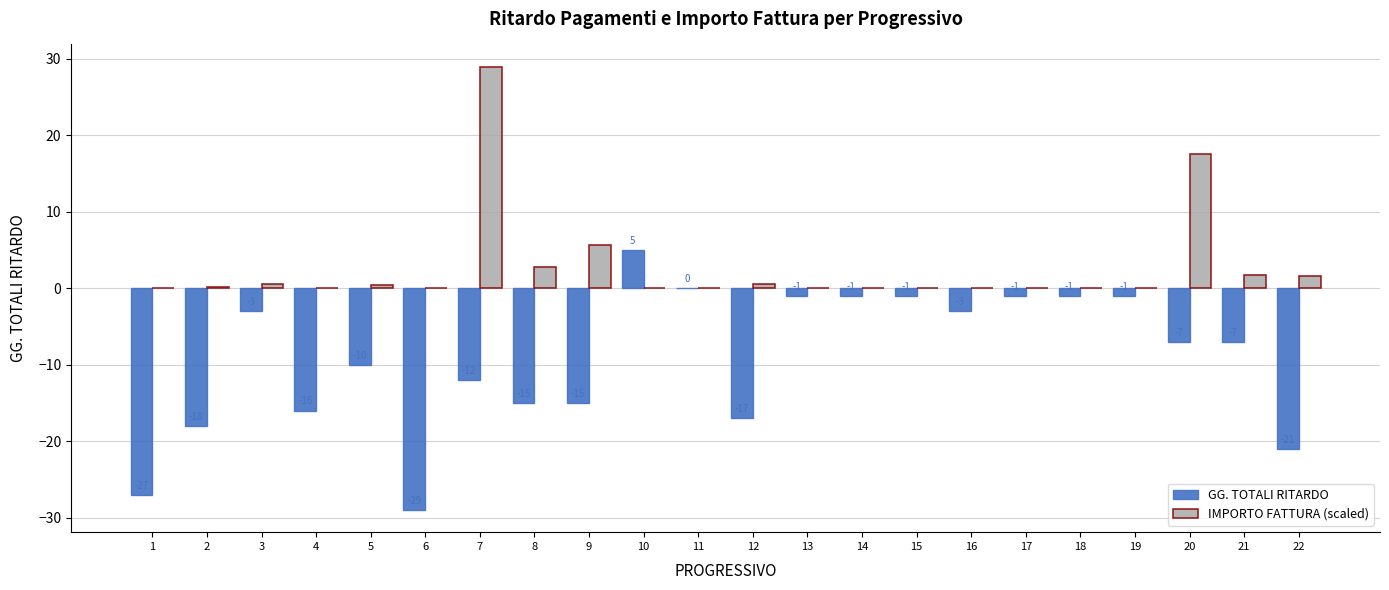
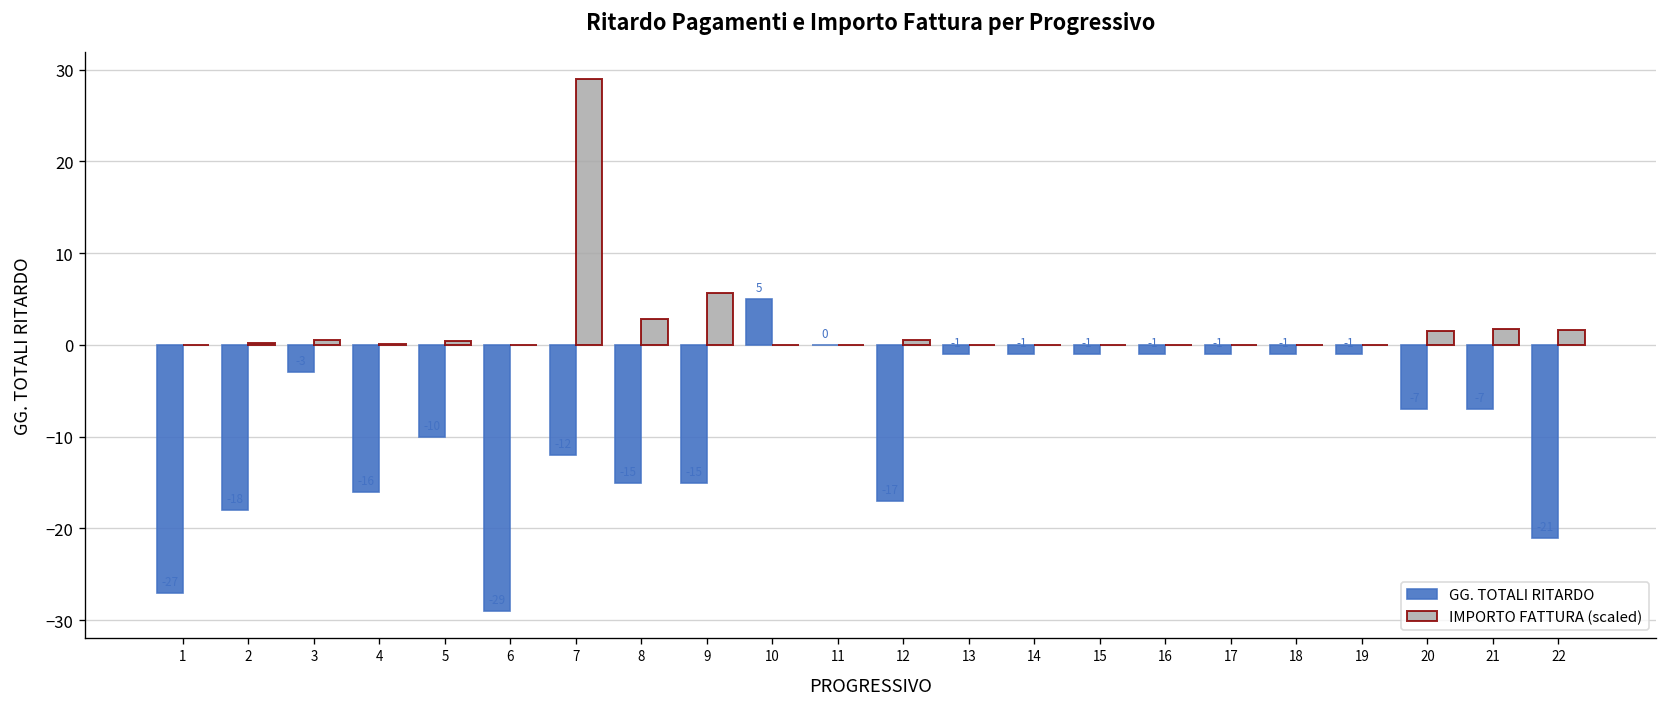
  {
    "GG. TOTALI RITARDO": {
      "1": -27,
      "2": -18,
      "3": -3,
      "4": -16,
      "5": -10,
      "6": -29,
      "7": -12,
      "8": -15,
      "9": -15,
      "12": -17,
-     "16": -3,
+     "16": -1,
      "20": -7,
      "21": -7,
      "22": -21
    },
    "IMPORTO FATTURA (scaled)": {
      "3": 1,
      "5": 0,
      "7": 29,
      "8": 3,
      "9": 6,
      "12": 1,
-     "20": 18,
+     "20": 1,
      "21": 2,
      "22": 2
    }
  }
